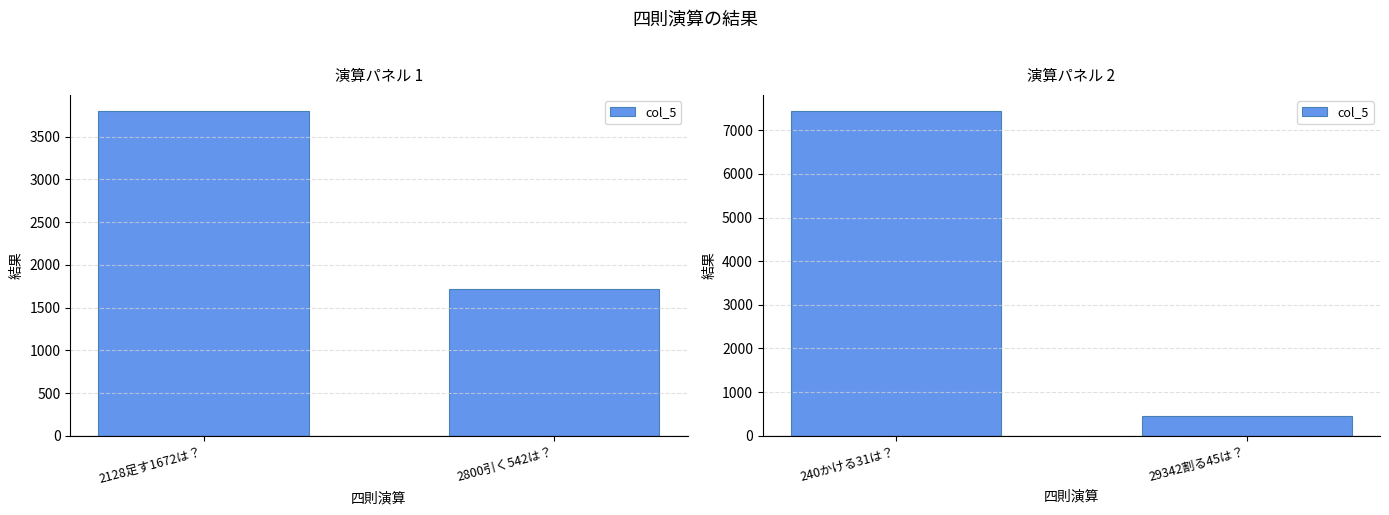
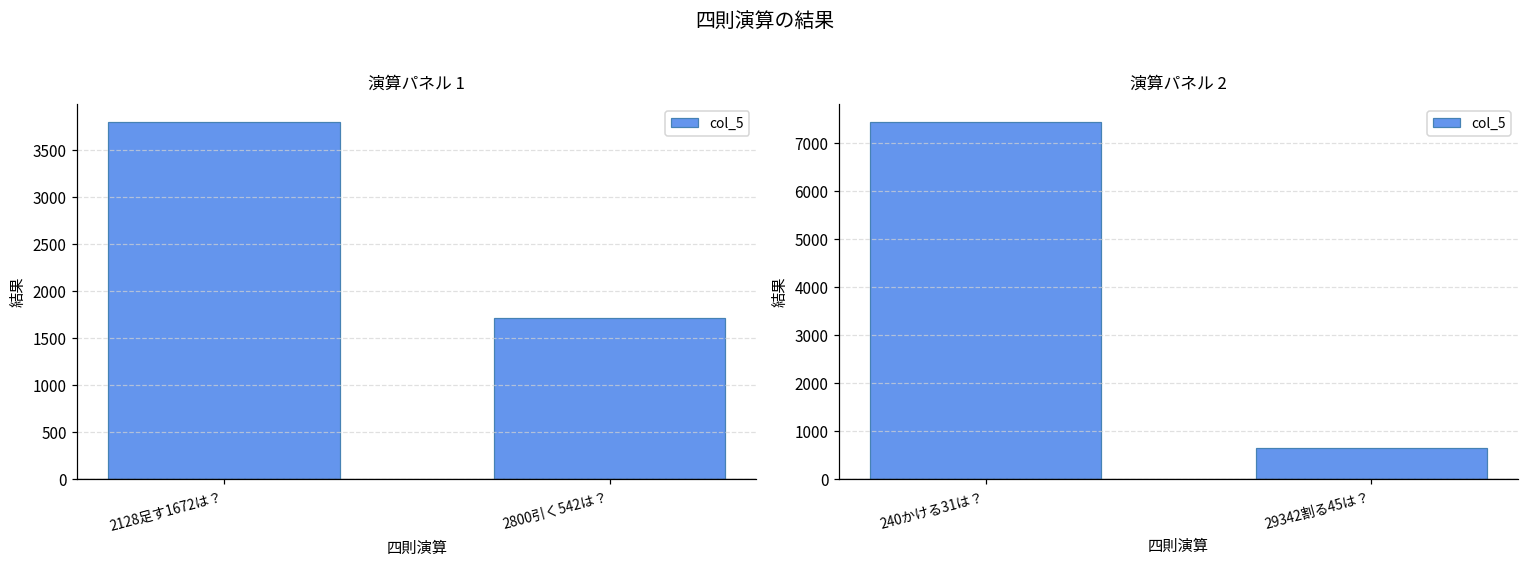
  {
    "演算パネル 1": {
      "2128足す1672は？": 3800,
      "2800引く542は？": 1700
    },
    "演算パネル 2": {
      "240かける31は？": 7400,
-     "29342割る45は？": 400
+     "29342割る45は？": 700
    }
  }
